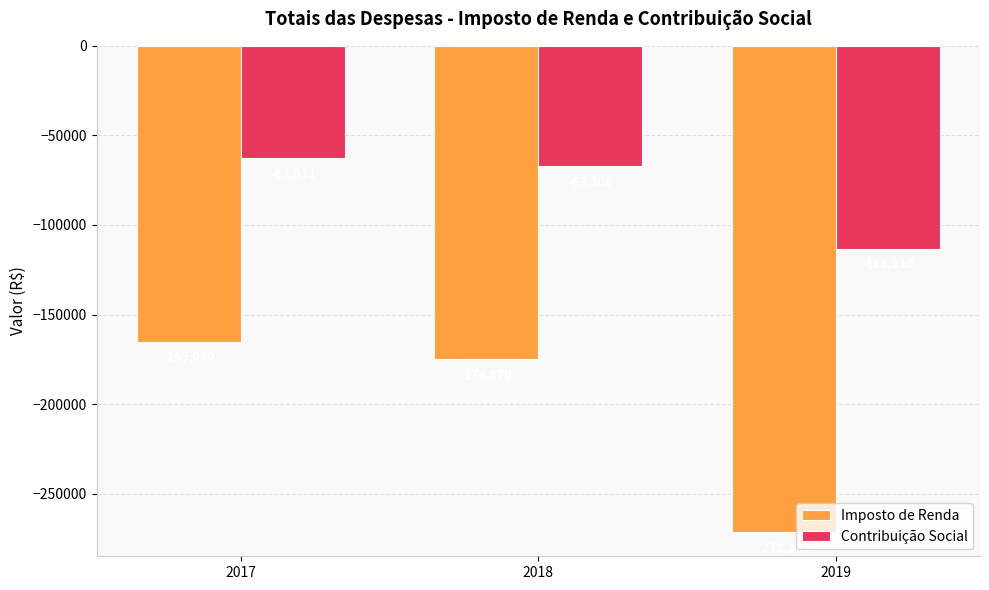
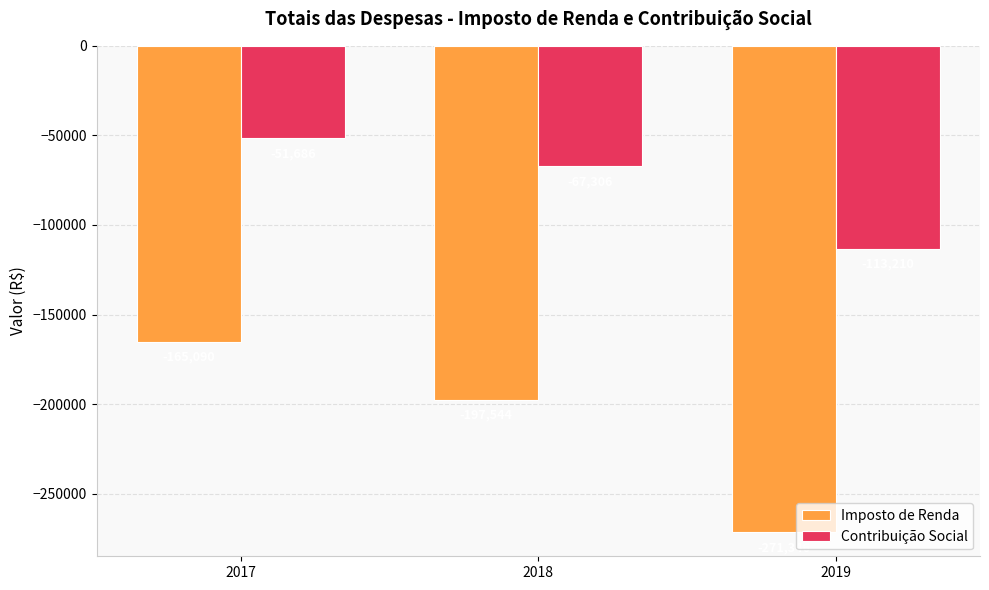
  {
    "Imposto de Renda": {
      "2017": -165000,
-     "2018": -175000,
+     "2018": -198000,
      "2019": -271000
    },
    "Contribuição Social": {
-     "2017": -63000,
+     "2017": -52000,
      "2018": -67000,
      "2019": -113000
    }
  }
